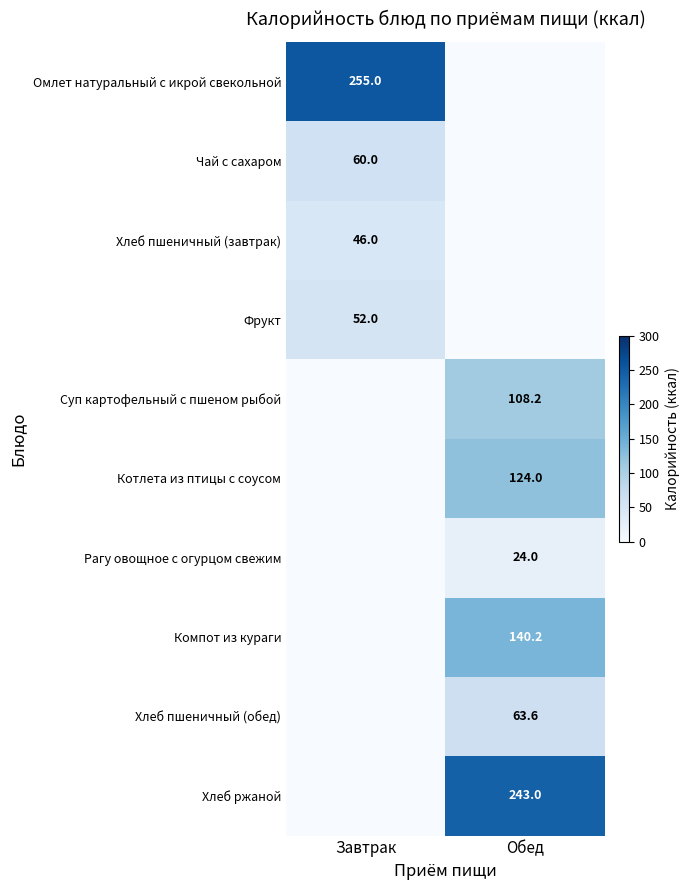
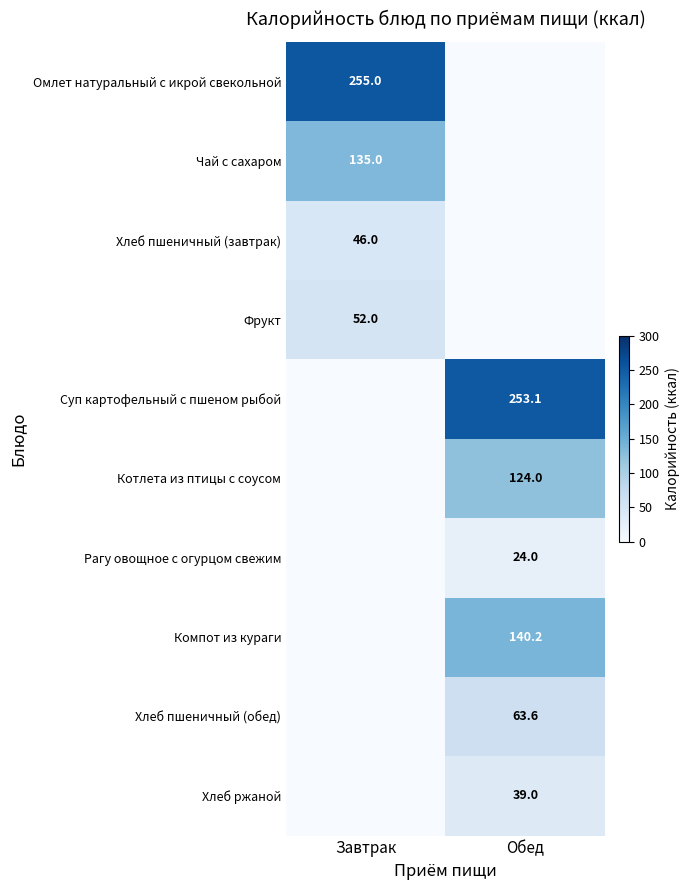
  {
    "Омлет натуральный с икрой свекольной": {
      "Завтрак": 255.0
    },
    "Чай с сахаром": {
-     "Завтрак": 60.0
+     "Завтрак": 135.0
    },
    "Хлеб пшеничный (завтрак)": {
      "Завтрак": 46.0
    },
    "Фрукт": {
      "Завтрак": 52.0
    },
    "Суп картофельный с пшеном рыбой": {
-     "Обед": 108.2
+     "Обед": 253.1
    },
    "Котлета из птицы с соусом": {
      "Обед": 124.0
    },
    "Рагу овощное с огурцом свежим": {
      "Обед": 24.0
    },
    "Компот из кураги": {
      "Обед": 140.2
    },
    "Хлеб пшеничный (обед)": {
      "Обед": 63.6
    },
    "Хлеб ржаной": {
-     "Обед": 243.0
+     "Обед": 39.0
    }
  }
